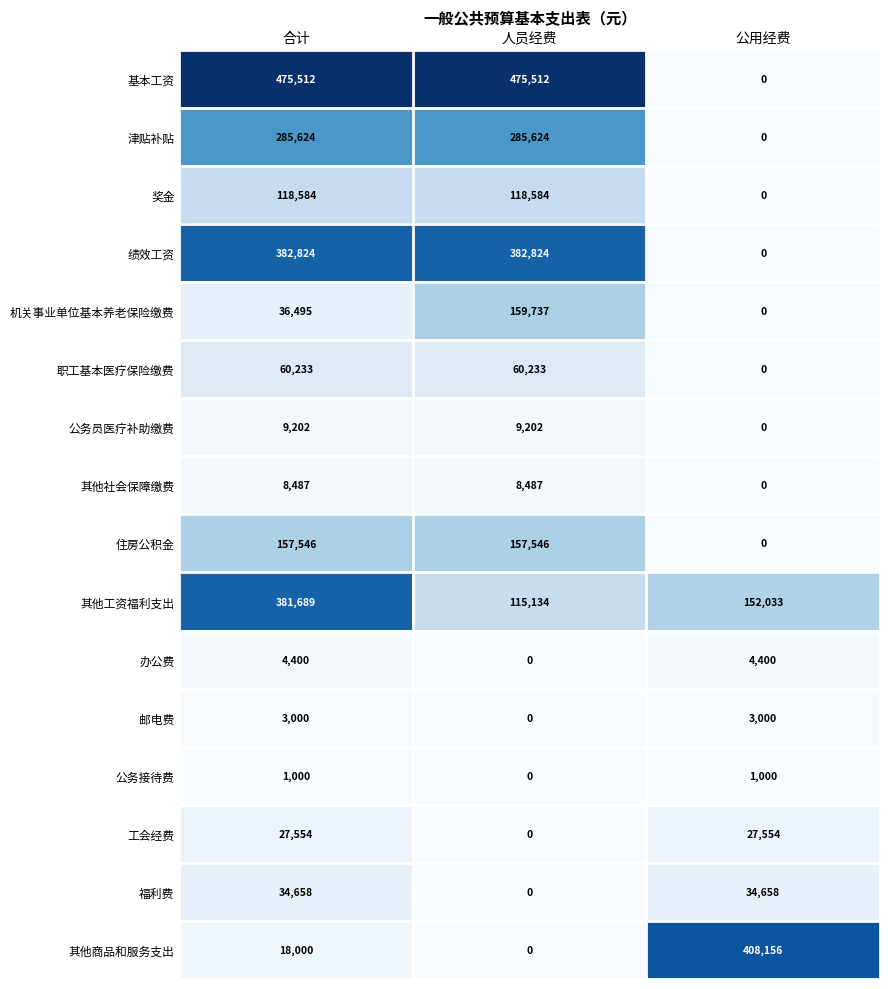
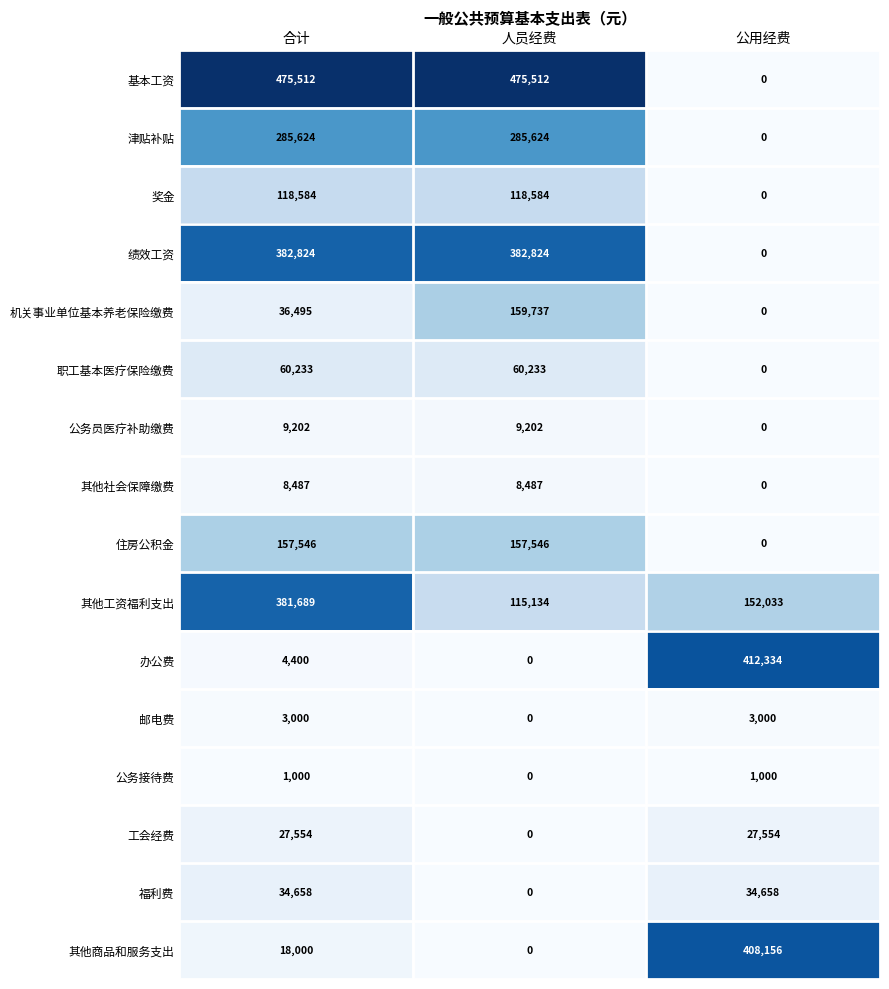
  {
    "基本工资": {
      "合计": "475,512",
      "人员经费": "475,512",
      "公用经费": "0"
    },
    "津贴补贴": {
      "合计": "285,624",
      "人员经费": "285,624",
      "公用经费": "0"
    },
    "奖金": {
      "合计": "118,584",
      "人员经费": "118,584",
      "公用经费": "0"
    },
    "绩效工资": {
      "合计": "382,824",
      "人员经费": "382,824",
      "公用经费": "0"
    },
    "机关事业单位基本养老保险缴费": {
      "合计": "36,495",
      "人员经费": "159,737",
      "公用经费": "0"
    },
    "职工基本医疗保险缴费": {
      "合计": "60,233",
      "人员经费": "60,233",
      "公用经费": "0"
    },
    "公务员医疗补助缴费": {
      "合计": "9,202",
      "人员经费": "9,202",
      "公用经费": "0"
    },
    "其他社会保障缴费": {
      "合计": "8,487",
      "人员经费": "8,487",
      "公用经费": "0"
    },
    "住房公积金": {
      "合计": "157,546",
      "人员经费": "157,546",
      "公用经费": "0"
    },
    "其他工资福利支出": {
      "合计": "381,689",
      "人员经费": "115,134",
      "公用经费": "152,033"
    },
    "办公费": {
      "合计": "4,400",
      "人员经费": "0",
-     "公用经费": "4,400"
+     "公用经费": "412,334"
    },
    "邮电费": {
      "合计": "3,000",
      "人员经费": "0",
      "公用经费": "3,000"
    },
    "公务接待费": {
      "合计": "1,000",
      "人员经费": "0",
      "公用经费": "1,000"
    },
    "工会经费": {
      "合计": "27,554",
      "人员经费": "0",
      "公用经费": "27,554"
    },
    "福利费": {
      "合计": "34,658",
      "人员经费": "0",
      "公用经费": "34,658"
    },
    "其他商品和服务支出": {
      "合计": "18,000",
      "人员经费": "0",
      "公用经费": "408,156"
    }
  }
